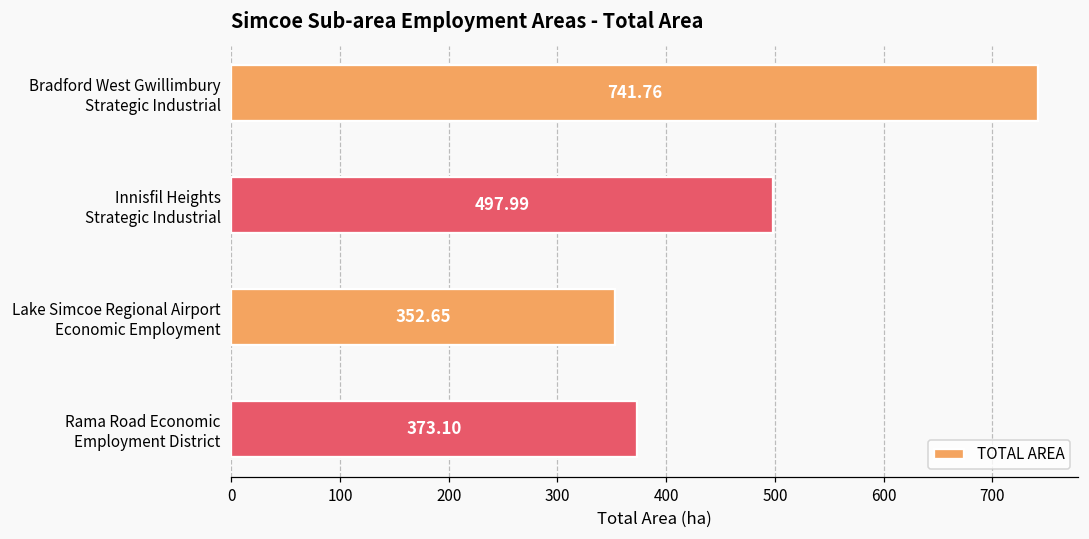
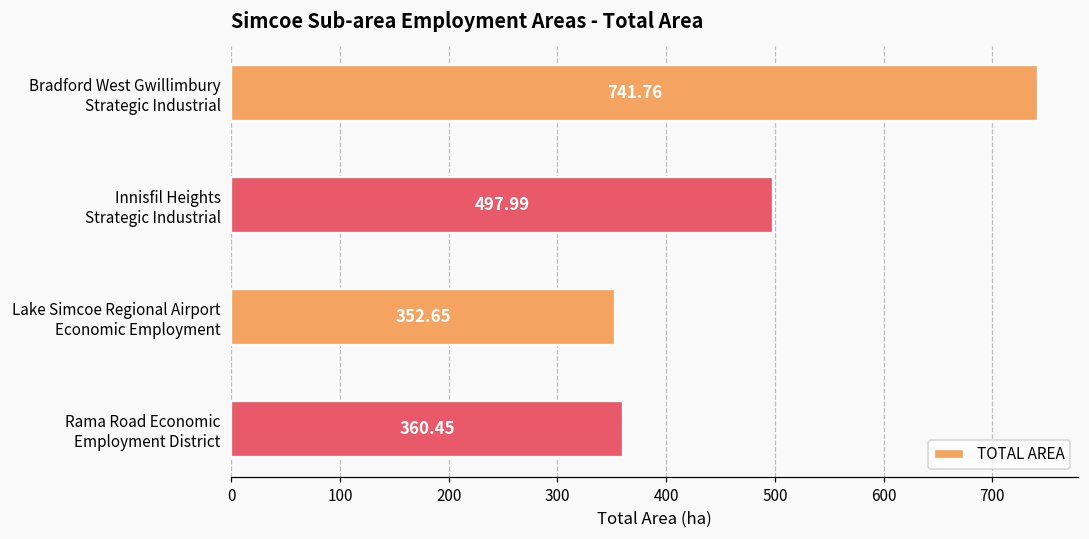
  {
    "Bradford West Gwillimbury Strategic Industrial": 741.76,
    "Innisfil Heights Strategic Industrial": 497.99,
    "Lake Simcoe Regional Airport Economic Employment": 352.65,
-   "Rama Road Economic Employment District": 373.10
+   "Rama Road Economic Employment District": 360.45
  }
